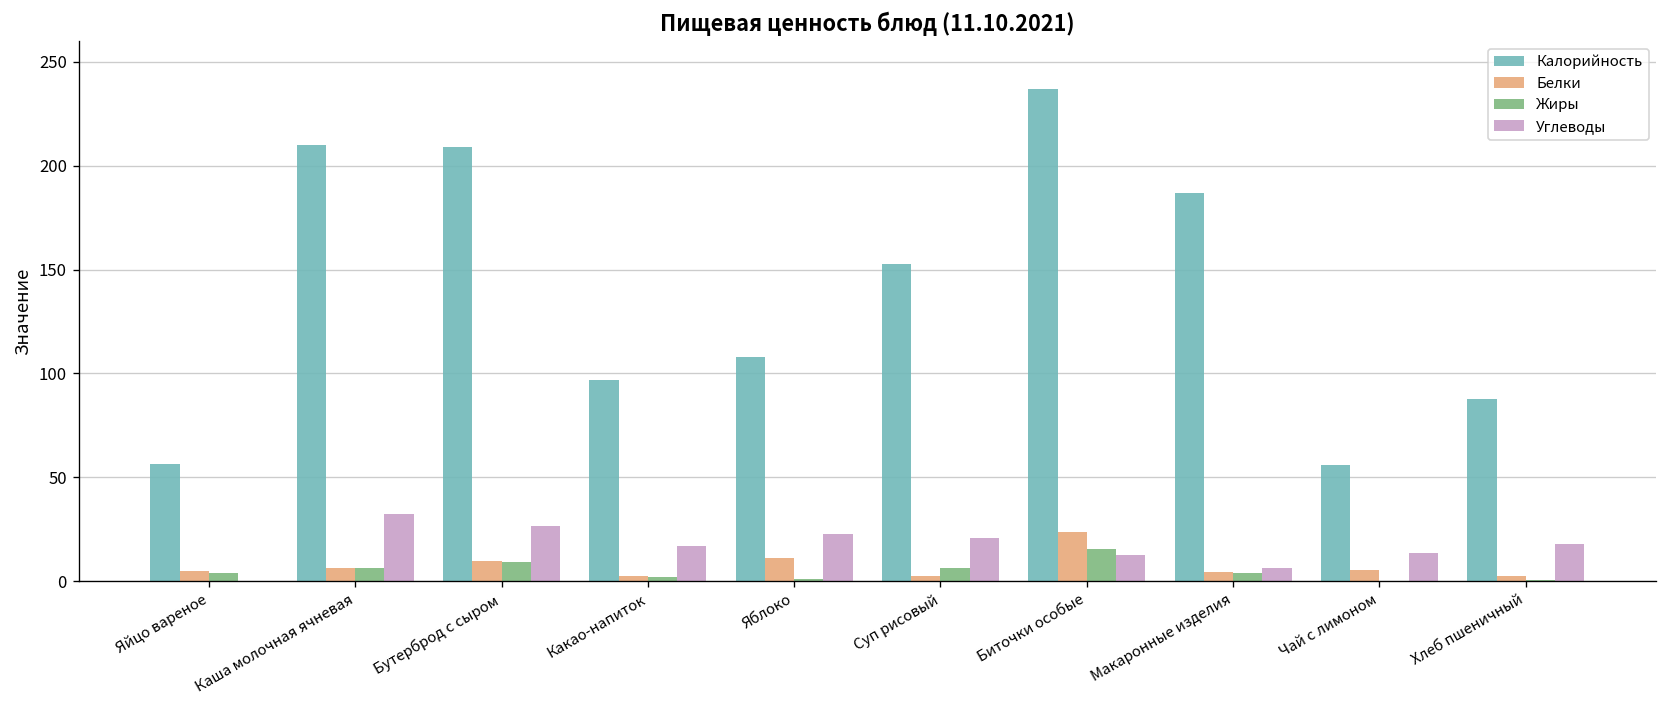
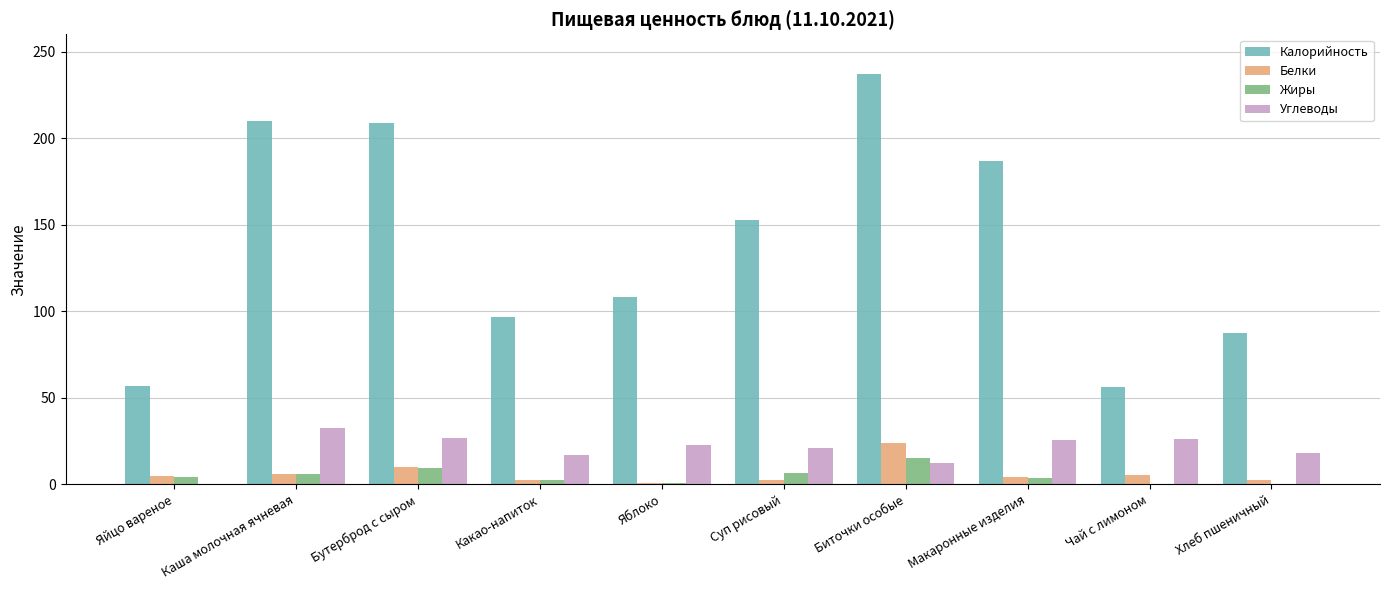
  {
    "Белки": {
      "Яйцо вареное": 5,
      "Каша молочная ячневая": 6,
      "Бутерброд с сыром": 10,
      "Какао-напиток": 2,
-     "Яблоко": 11,
+     "Яблоко": 1,
      "Суп рисовый": 2,
      "Биточки особые": 24,
      "Макаронные изделия": 4,
      "Чай с лимоном": 6,
      "Хлеб пшеничный": 3
    },
    "Углеводы": {
      "Каша молочная ячневая": 32,
      "Бутерброд с сыром": 27,
      "Какао-напиток": 17,
      "Яблоко": 23,
      "Суп рисовый": 21,
      "Биточки особые": 12,
-     "Макаронные изделия": 7,
-     "Чай с лимоном": 14,
+     "Макаронные изделия": 25,
+     "Чай с лимоном": 26,
      "Хлеб пшеничный": 18
    }
  }
